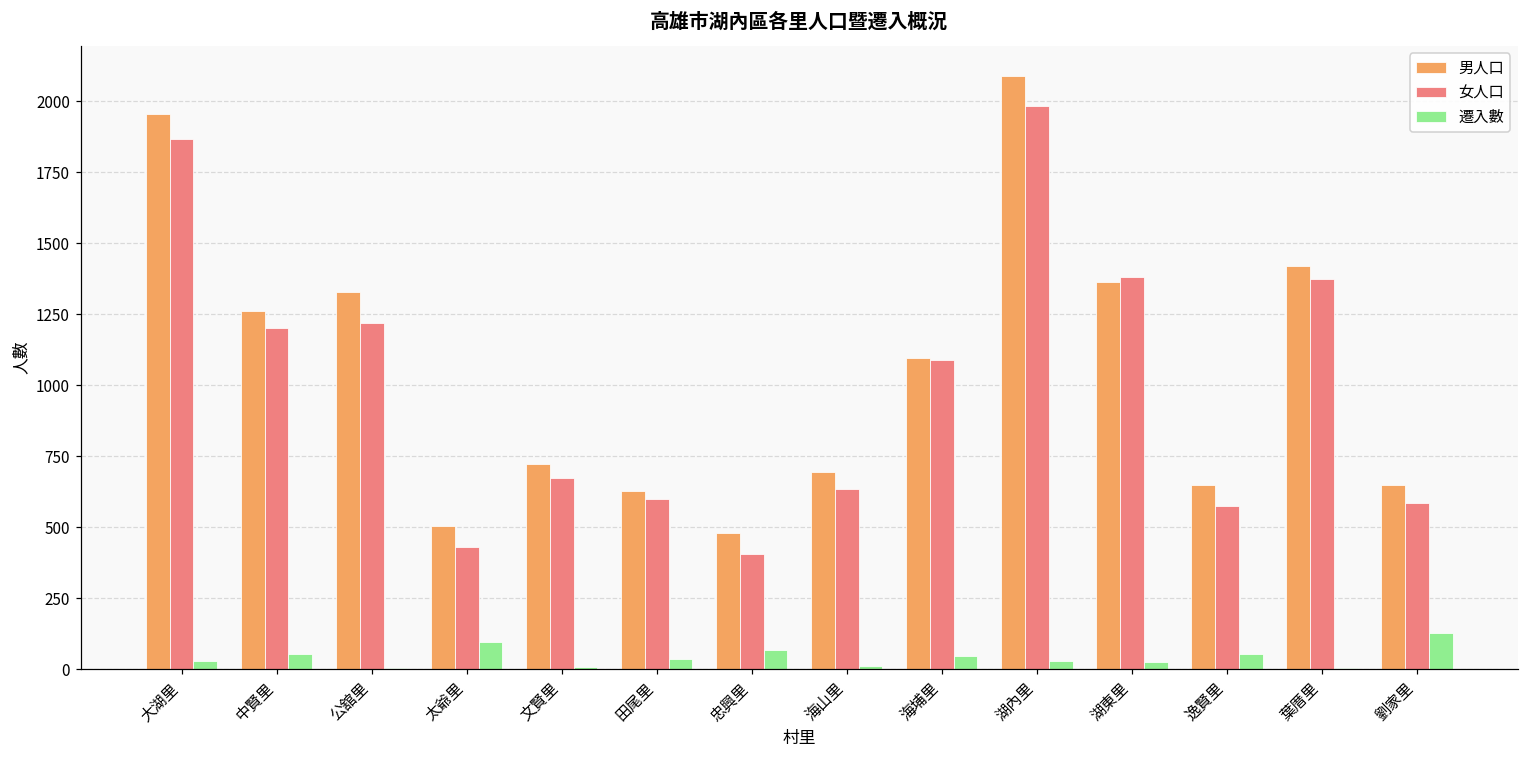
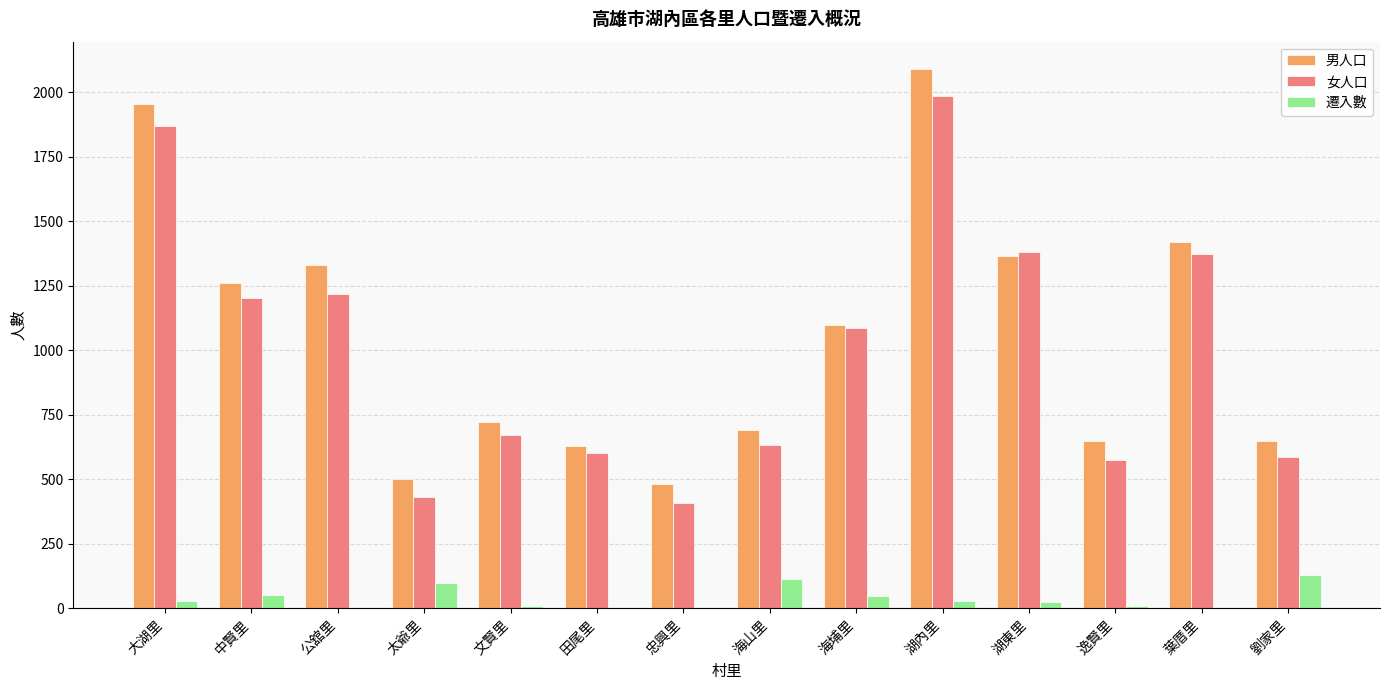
  {
    "遷入數": {
      "大湖里": 30,
      "中賢里": 50,
      "太爺里": 100,
-     "田尾里": 40,
-     "忠興里": 70,
-     "海山里": 10,
+     "田尾里": 0,
+     "忠興里": 10,
+     "海山里": 110,
      "海埔里": 50,
      "湖內里": 30,
      "湖東里": 30,
-     "逸賢里": 50,
+     "逸賢里": 10,
      "劉家里": 130
    }
  }
